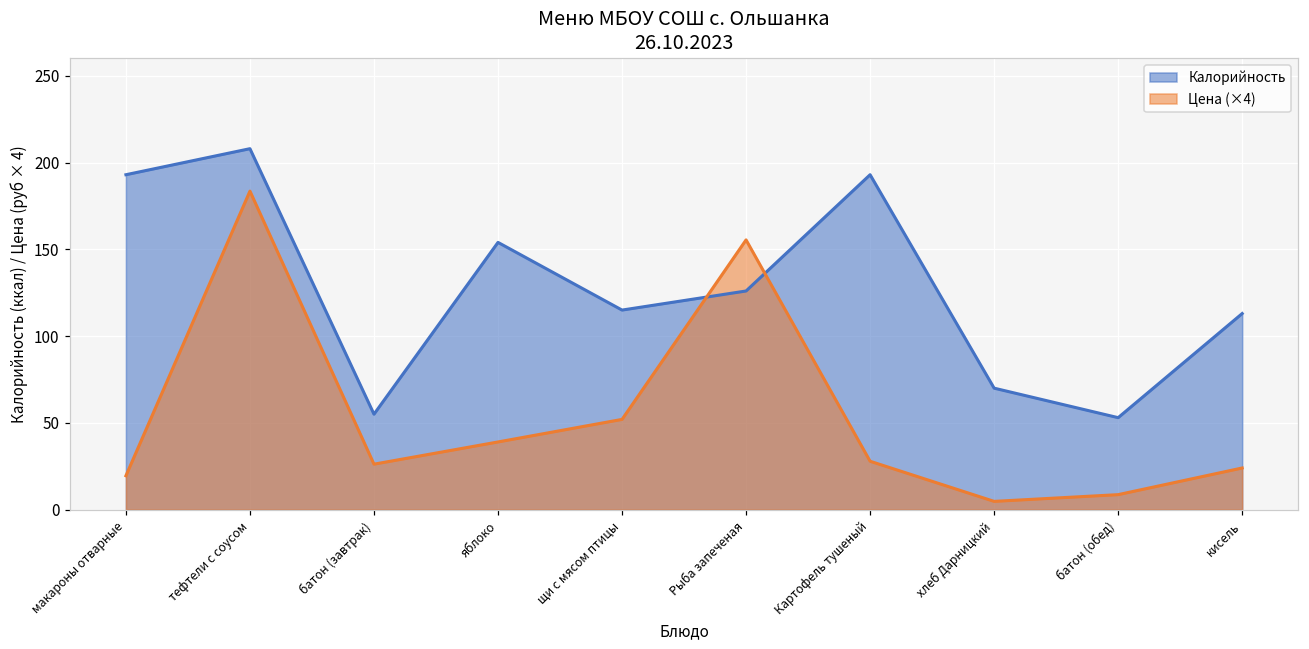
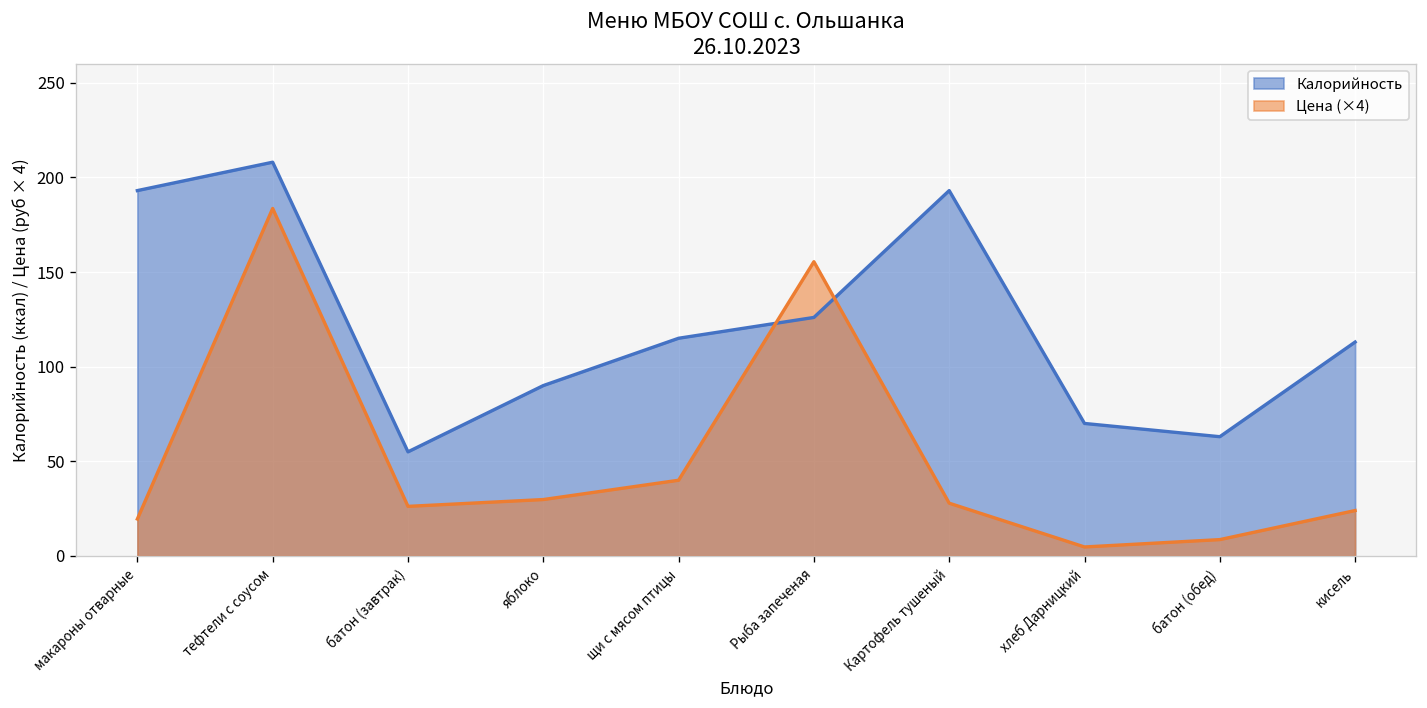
  {
    "Калорийность": {
      "макароны отварные": 193,
      "тефтели с соусом": 208,
      "батон (завтрак)": 55,
-     "яблоко": 154,
+     "яблоко": 90,
      "щи с мясом птицы": 115,
      "Рыба запеченая": 126,
      "Картофель тушеный": 193,
      "хлеб Дарницкий": 70,
-     "батон (обед)": 53,
+     "батон (обед)": 63,
      "кисель": 113
    },
    "Цена (×4)": {
      "макароны отварные": 20,
      "тефтели с соусом": 184,
      "батон (завтрак)": 26,
-     "яблоко": 39,
-     "щи с мясом птицы": 52,
+     "яблоко": 30,
+     "щи с мясом птицы": 40,
      "Рыба запеченая": 155,
      "Картофель тушеный": 28,
      "хлеб Дарницкий": 5,
      "батон (обед)": 9,
      "кисель": 24
    }
  }
